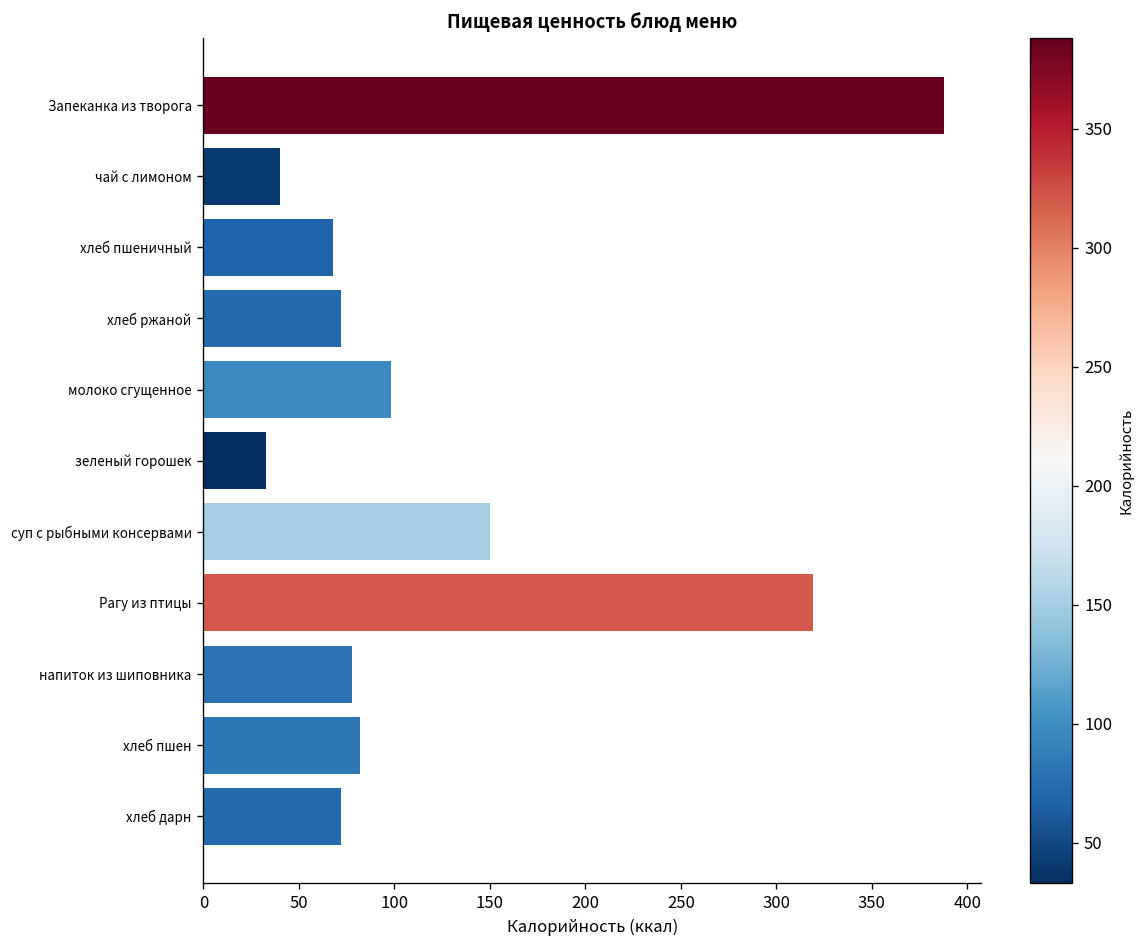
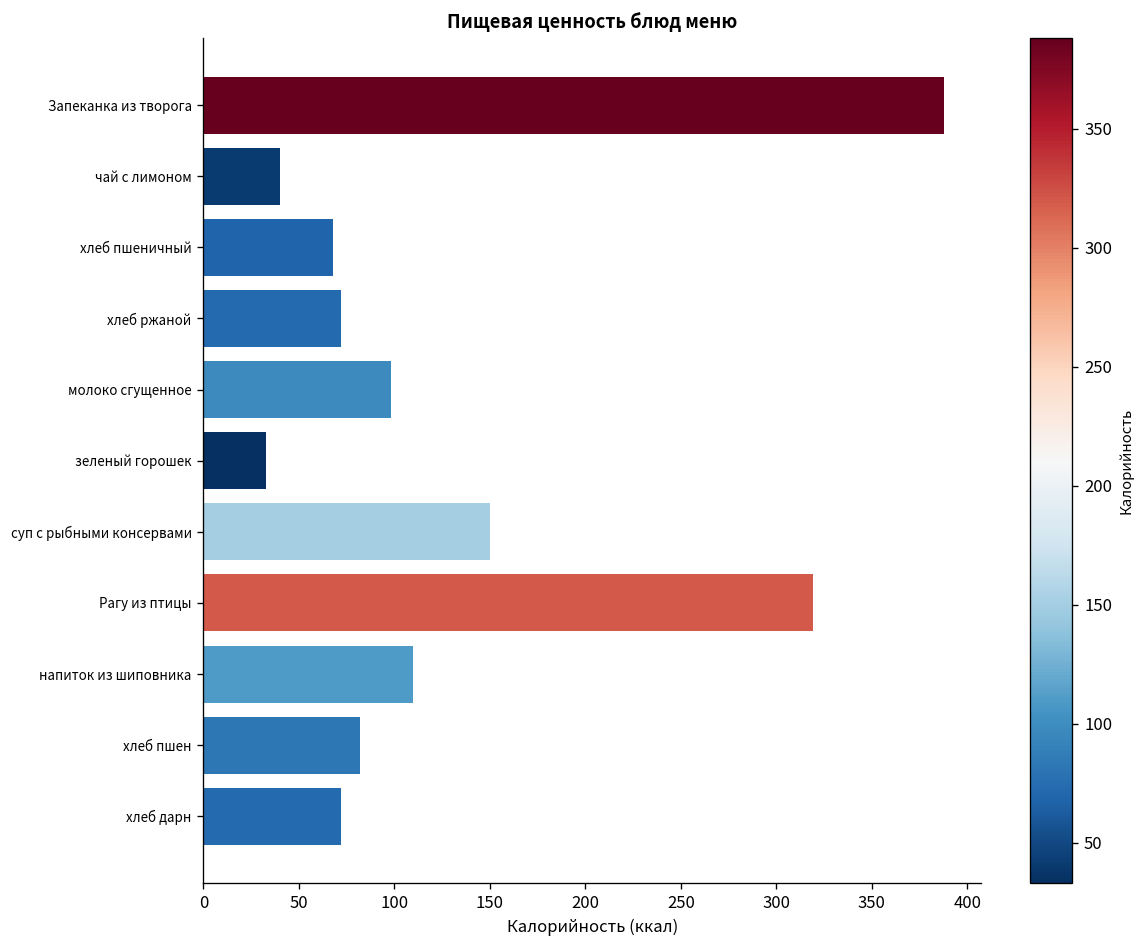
  {
    "Запеканка из творога": 388,
    "чай с лимоном": 40,
    "хлеб пшеничный": 68,
    "хлеб ржаной": 72,
    "молоко сгущенное": 98,
    "зеленый горошек": 33,
    "суп с рыбными консервами": 150,
    "Рагу из птицы": 319,
-   "напиток из шиповника": 78,
+   "напиток из шиповника": 110,
    "хлеб пшен": 82,
    "хлеб дарн": 72
  }
